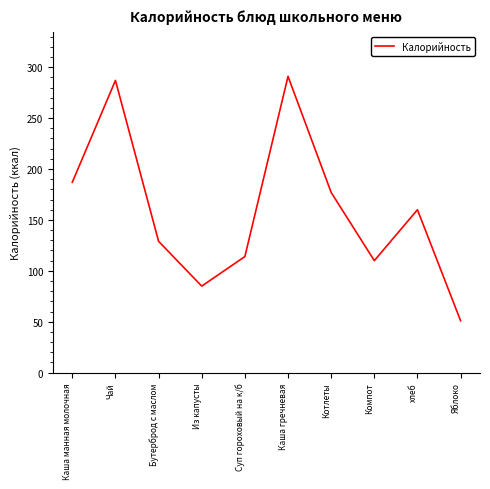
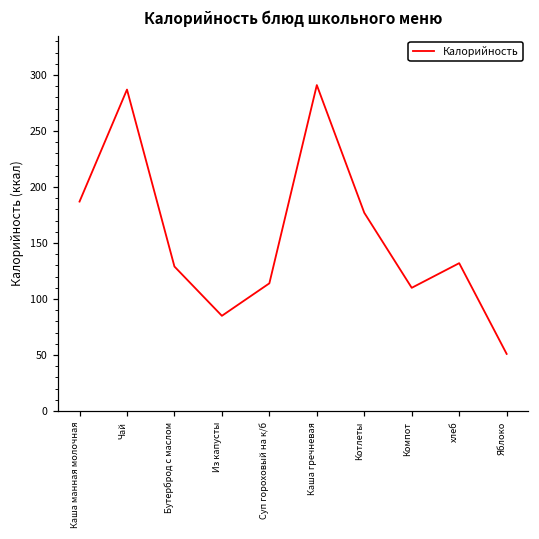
  {
    "Каша манная молочная": 187,
    "Чай": 287,
    "Бутерброд с маслом": 129,
    "Из капусты": 85,
    "Суп гороховый на к/б": 114,
    "Каша гречневая": 291,
    "Котлеты": 177,
    "Компот": 110,
-   "хлеб": 160,
+   "хлеб": 132,
    "Яблоко": 51
  }
